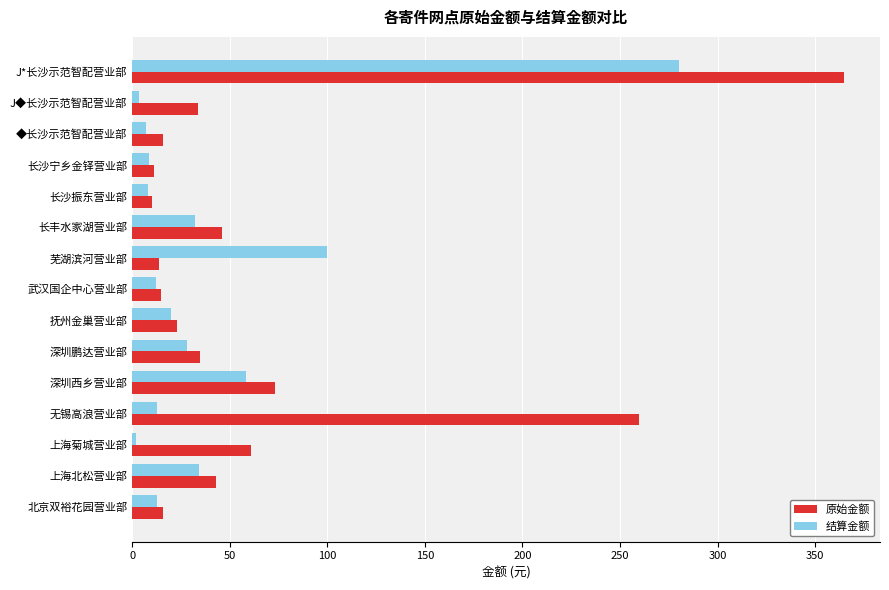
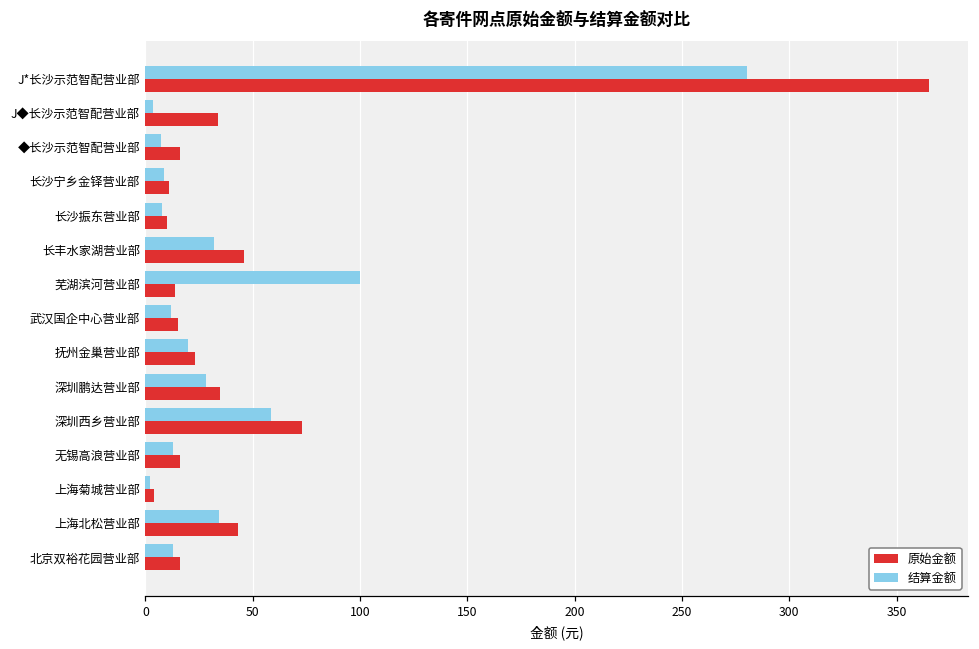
  {
    "原始金额": {
      "J*长沙示范智配营业部": 365,
      "J◆长沙示范智配营业部": 34,
      "◆长沙示范智配营业部": 16,
      "长沙宁乡金铎营业部": 11,
      "长沙振东营业部": 10,
      "长丰水家湖营业部": 46,
      "芜湖滨河营业部": 14,
      "武汉国企中心营业部": 15,
      "抚州金巢营业部": 23,
      "深圳鹏达营业部": 35,
      "深圳西乡营业部": 73,
-     "无锡高浪营业部": 260,
-     "上海菊城营业部": 61,
+     "无锡高浪营业部": 16,
+     "上海菊城营业部": 4,
      "上海北松营业部": 43,
      "北京双裕花园营业部": 16
    },
    "结算金额": {
      "J*长沙示范智配营业部": 280,
      "J◆长沙示范智配营业部": 4,
      "◆长沙示范智配营业部": 7,
      "长沙宁乡金铎营业部": 9,
      "长沙振东营业部": 8,
      "长丰水家湖营业部": 32,
      "芜湖滨河营业部": 100,
      "武汉国企中心营业部": 12,
      "抚州金巢营业部": 20,
      "深圳鹏达营业部": 28,
      "深圳西乡营业部": 59,
      "无锡高浪营业部": 13,
      "上海菊城营业部": 2,
      "上海北松营业部": 35,
      "北京双裕花园营业部": 13
    }
  }
